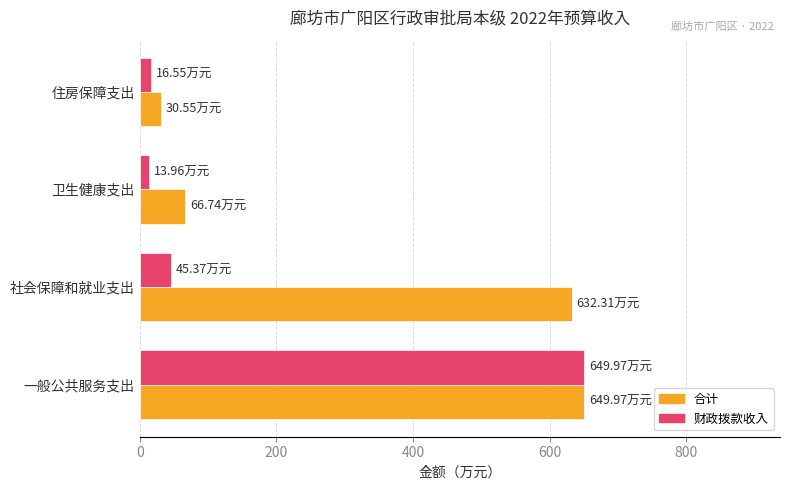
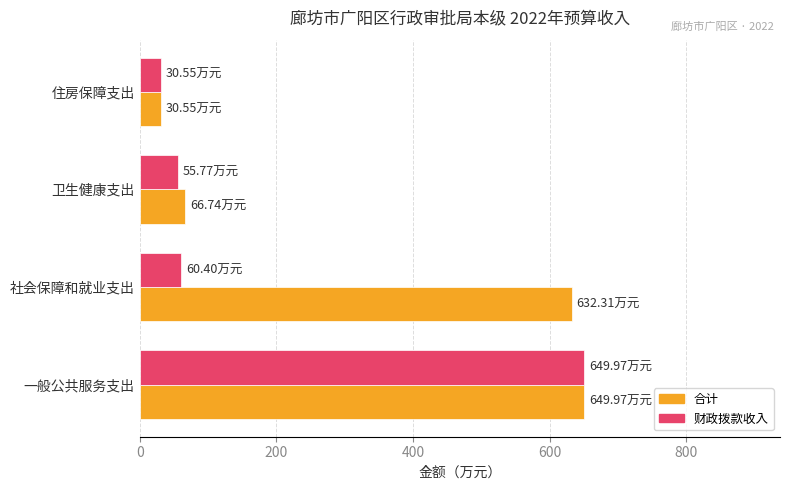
  {
    "合计": {
      "住房保障支出": 30.55,
      "卫生健康支出": 66.74,
      "社会保障和就业支出": 632.31,
      "一般公共服务支出": 649.97
    },
    "财政拨款收入": {
-     "住房保障支出": 16.55,
-     "卫生健康支出": 13.96,
-     "社会保障和就业支出": 45.37,
+     "住房保障支出": 30.55,
+     "卫生健康支出": 55.77,
+     "社会保障和就业支出": 60.40,
      "一般公共服务支出": 649.97
    }
  }
